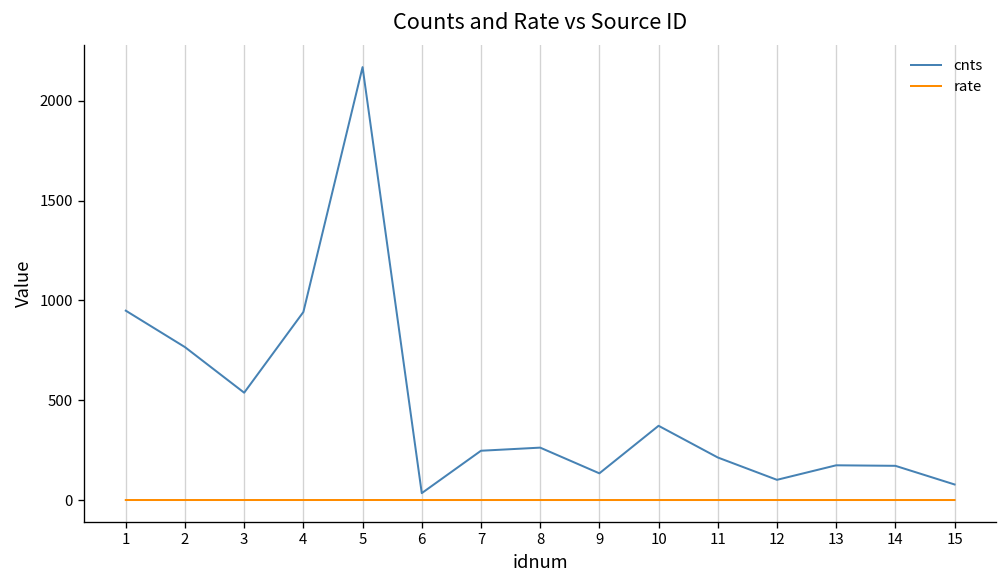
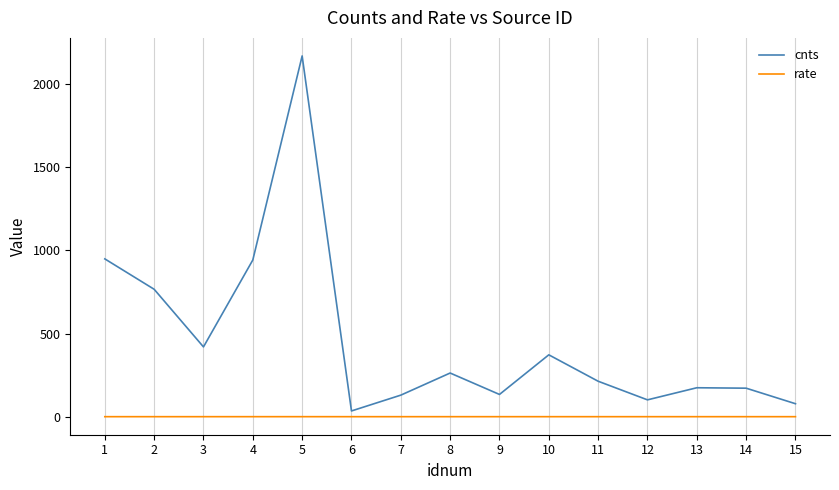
  {
    "cnts": {
      "1": 950,
      "2": 770,
-     "3": 540,
+     "3": 420,
      "4": 940,
      "5": 2170,
      "6": 30,
-     "7": 250,
+     "7": 130,
      "8": 260,
      "9": 130,
      "10": 370,
      "11": 210,
      "12": 100,
      "13": 170,
      "14": 170,
      "15": 80
    },
    "rate": {
      "1": 0,
      "2": 0,
      "3": 0,
      "4": 0,
      "5": 0,
      "6": 0,
      "7": 0,
      "8": 0,
      "9": 0,
      "10": 0,
      "11": 0,
      "12": 0,
      "13": 0,
      "14": 0,
      "15": 0
    }
  }
